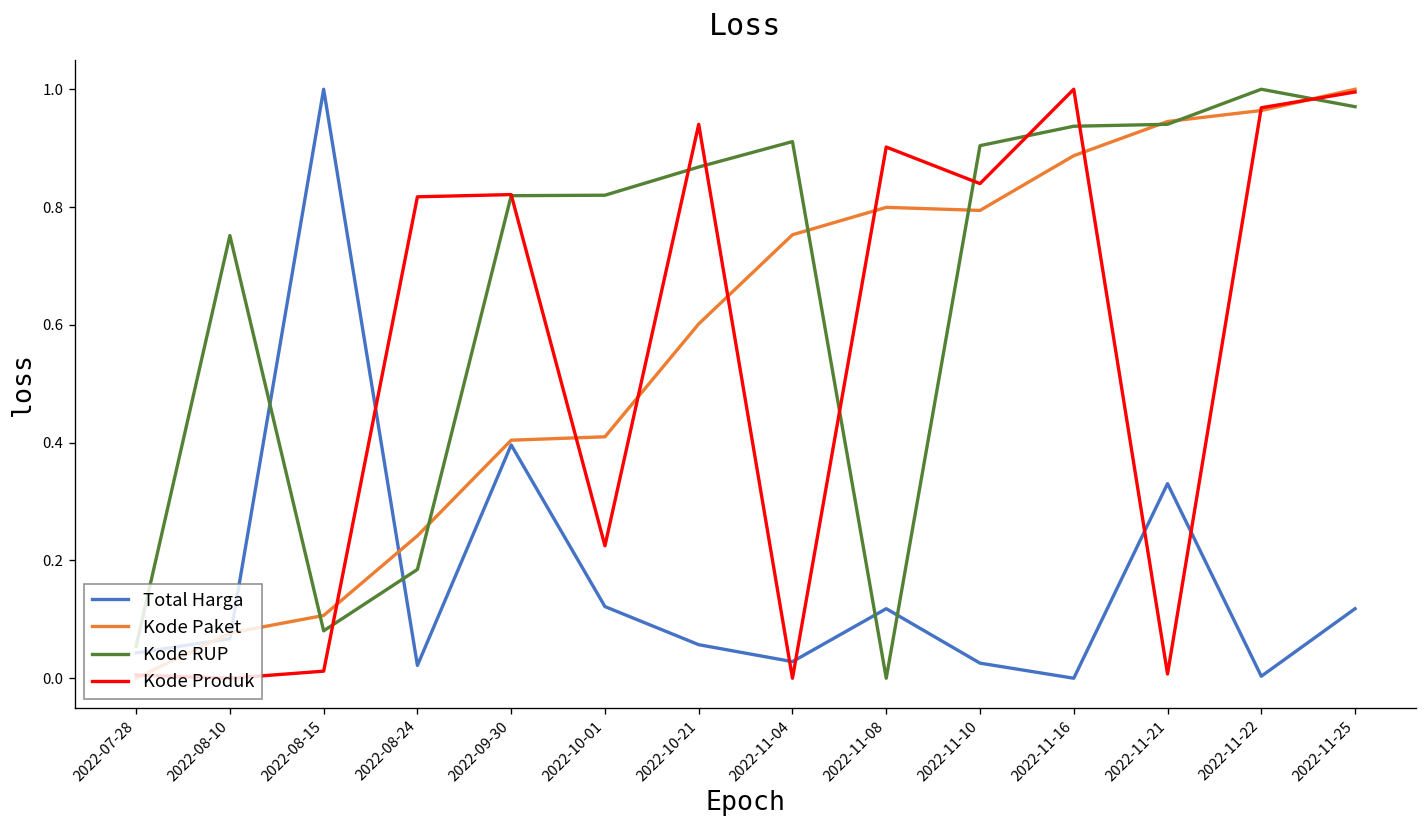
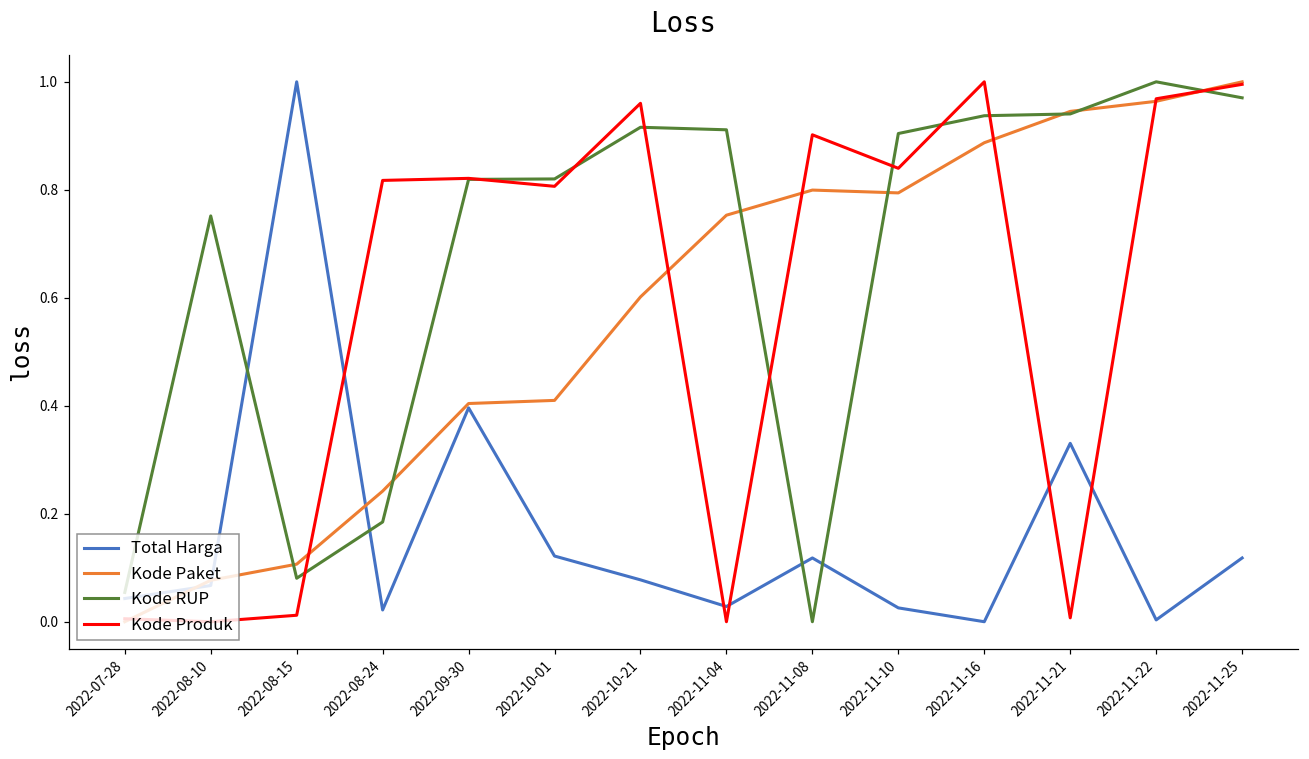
  {
    "Total Harga": {
      "2022-08-15": 1.00,
      "2022-08-24": 0.02,
      "2022-09-30": 0.40,
      "2022-10-01": 0.12,
-     "2022-10-21": 0.06,
+     "2022-10-21": 0.08,
      "2022-11-04": 0.03,
      "2022-11-08": 0.12,
      "2022-11-10": 0.03,
      "2022-11-16": 0.00,
      "2022-11-21": 0.33,
      "2022-11-22": 0.00,
      "2022-11-25": 0.12
    },
    "Kode Paket": {
      "2022-08-15": 0.11,
      "2022-08-24": 0.24,
      "2022-09-30": 0.40,
      "2022-10-01": 0.41,
      "2022-10-21": 0.60,
      "2022-11-04": 0.75,
      "2022-11-08": 0.80,
      "2022-11-10": 0.79,
      "2022-11-16": 0.89
    },
    "Kode RUP": {
      "2022-08-10": 0.75,
      "2022-08-15": 0.08,
      "2022-08-24": 0.18,
      "2022-10-01": 0.82,
-     "2022-10-21": 0.87,
+     "2022-10-21": 0.92,
      "2022-11-04": 0.91,
      "2022-11-08": 0.00,
      "2022-11-10": 0.90,
      "2022-11-16": 0.94,
      "2022-11-22": 1.00,
      "2022-11-25": 0.97
    },
    "Kode Produk": {
      "2022-08-15": 0.01,
      "2022-08-24": 0.82,
-     "2022-10-01": 0.22,
-     "2022-10-21": 0.94,
+     "2022-10-01": 0.81,
+     "2022-10-21": 0.96,
      "2022-11-04": 0.00,
      "2022-11-08": 0.90,
      "2022-11-10": 0.84,
      "2022-11-16": 1.00,
      "2022-11-21": 0.01
    }
  }
